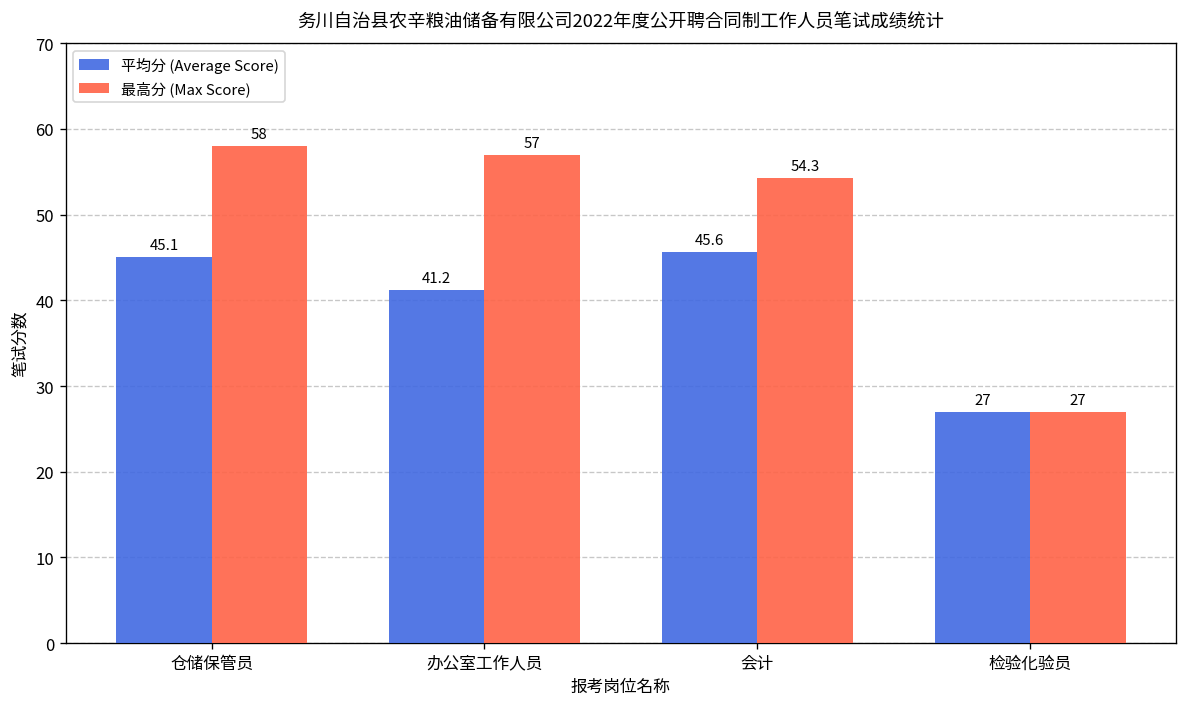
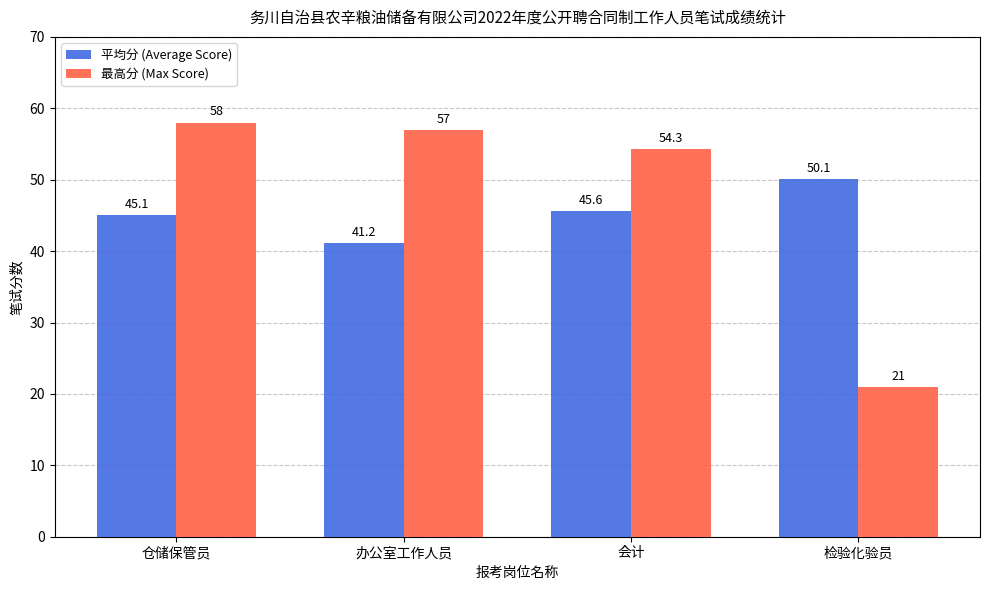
  {
    "平均分 (Average Score)": {
      "仓储保管员": 45.1,
      "办公室工作人员": 41.2,
      "会计": 45.6,
-     "检验化验员": 27
+     "检验化验员": 50.1
    },
    "最高分 (Max Score)": {
      "仓储保管员": 58,
      "办公室工作人员": 57,
      "会计": 54.3,
-     "检验化验员": 27
+     "检验化验员": 21
    }
  }
